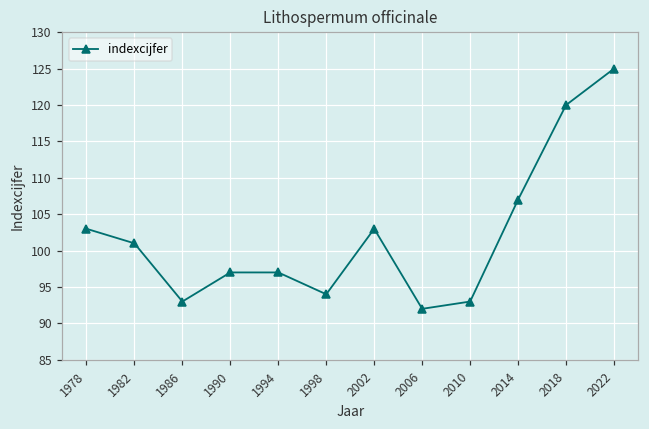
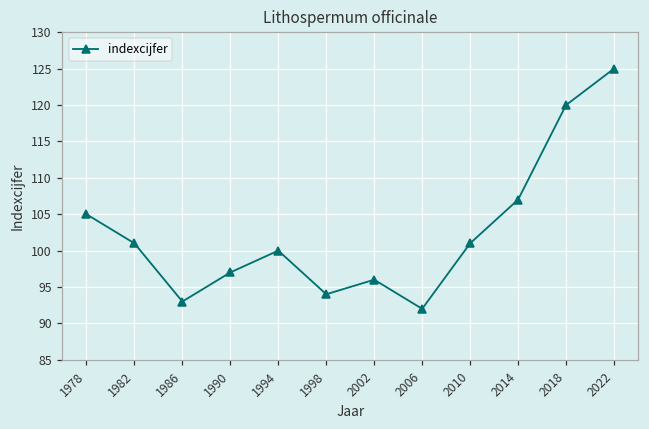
  {
-   "1978": 103,
+   "1978": 105,
    "1982": 101,
    "1986": 93,
    "1990": 97,
-   "1994": 97,
+   "1994": 100,
    "1998": 94,
-   "2002": 103,
+   "2002": 96,
    "2006": 92,
-   "2010": 93,
+   "2010": 101,
    "2014": 107,
    "2018": 120,
    "2022": 125
  }
